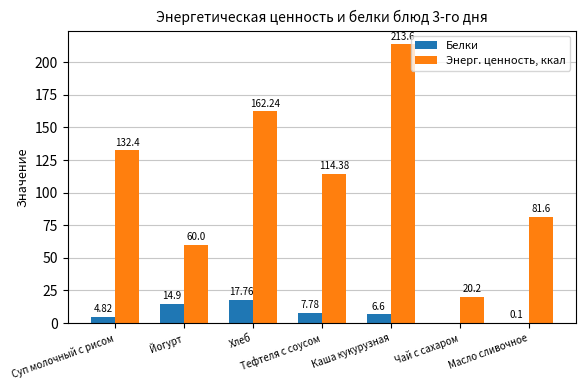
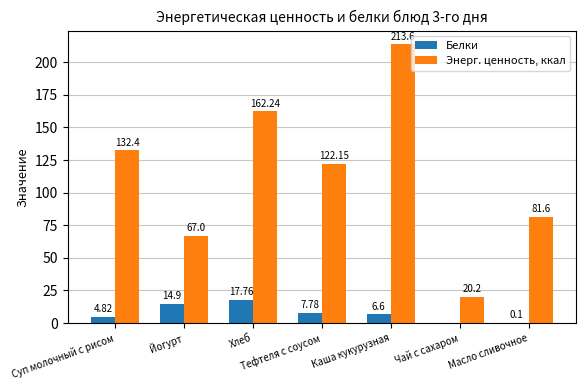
  {
    "Белки": {
      "Суп молочный с рисом": 4.82,
      "Йогурт": 14.9,
      "Хлеб": 17.76,
      "Тефтеля с соусом": 7.78,
      "Каша кукурузная": 6.6,
      "Масло сливочное": 0.1
    },
    "Энерг. ценность, ккал": {
      "Суп молочный с рисом": 132.4,
-     "Йогурт": 60.0,
+     "Йогурт": 67.0,
      "Хлеб": 162.24,
-     "Тефтеля с соусом": 114.38,
+     "Тефтеля с соусом": 122.15,
      "Чай с сахаром": 20.2,
      "Масло сливочное": 81.6
    }
  }
